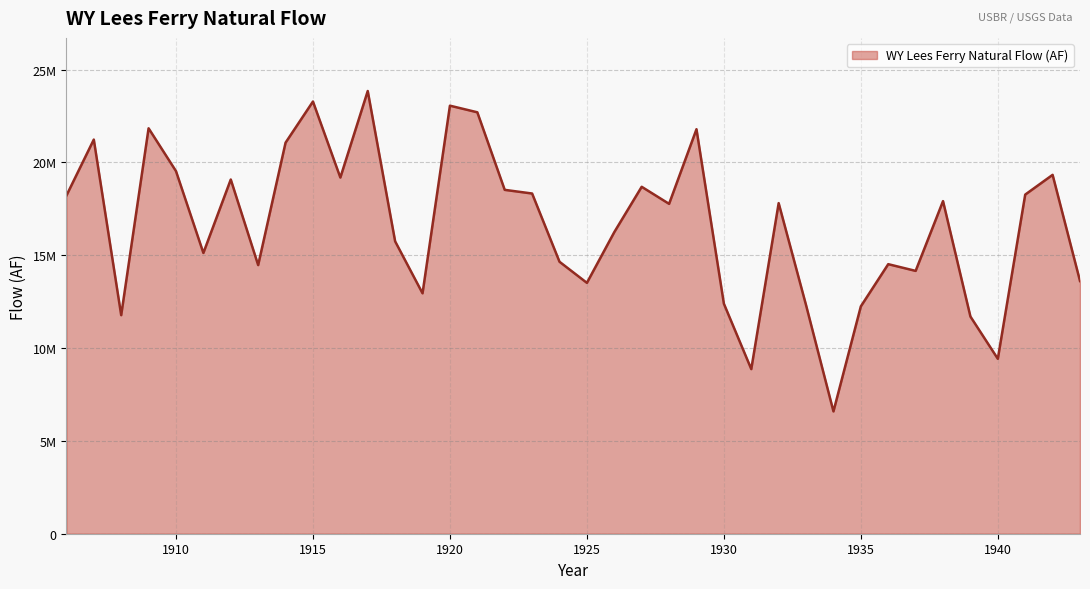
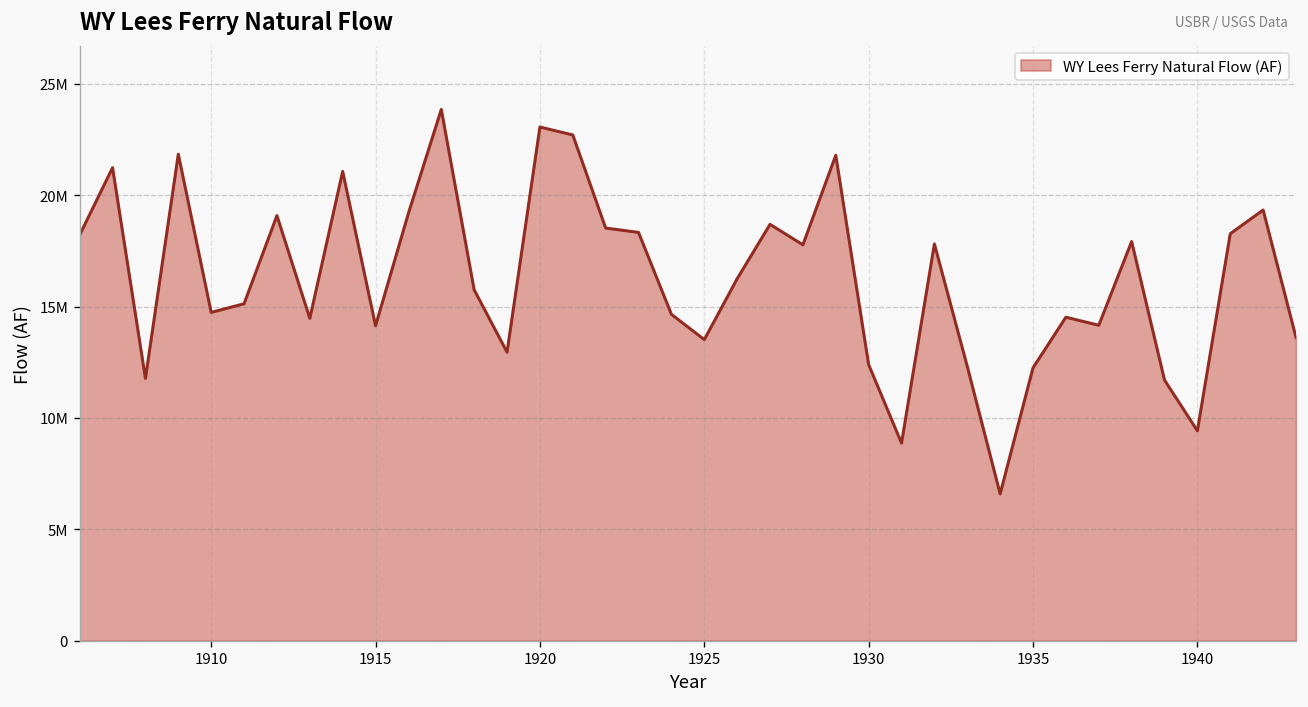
  {
-   "1910": 19500000,
-   "1915": 23300000,
+   "1910": 14700000,
+   "1915": 14100000,
    "1920": 23100000,
    "1925": 13500000,
    "1930": 12400000,
    "1935": 12200000,
    "1940": 9400000
  }
